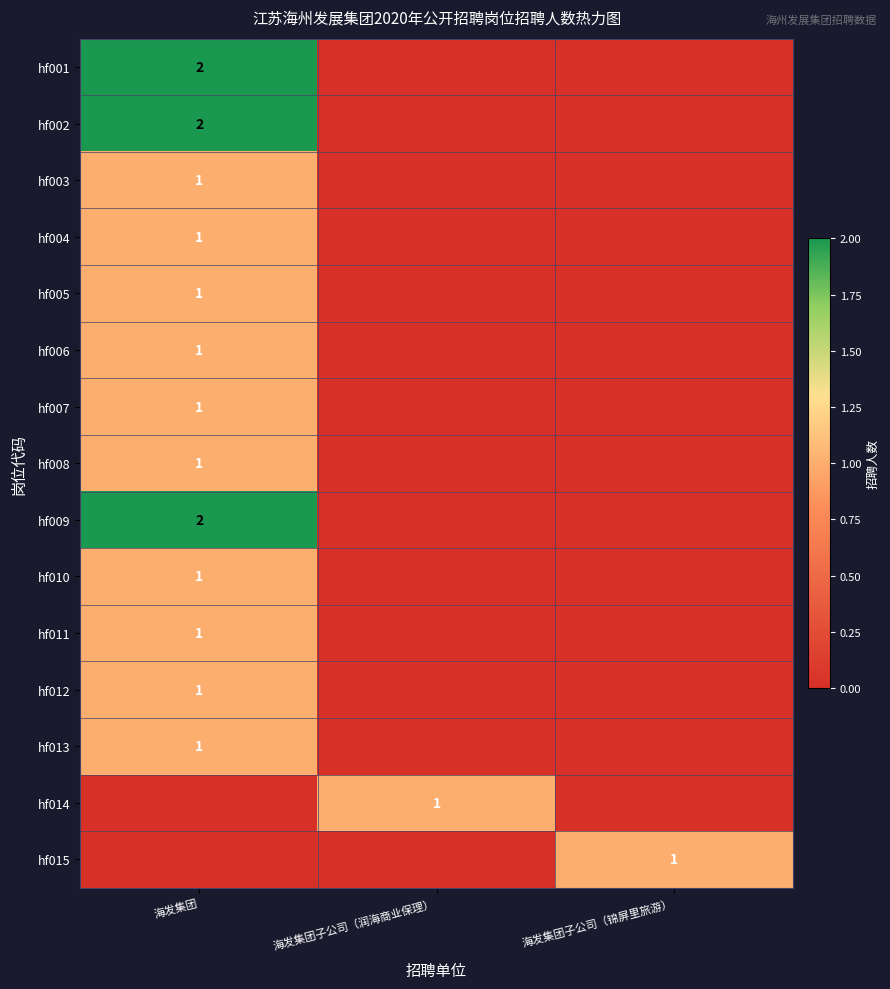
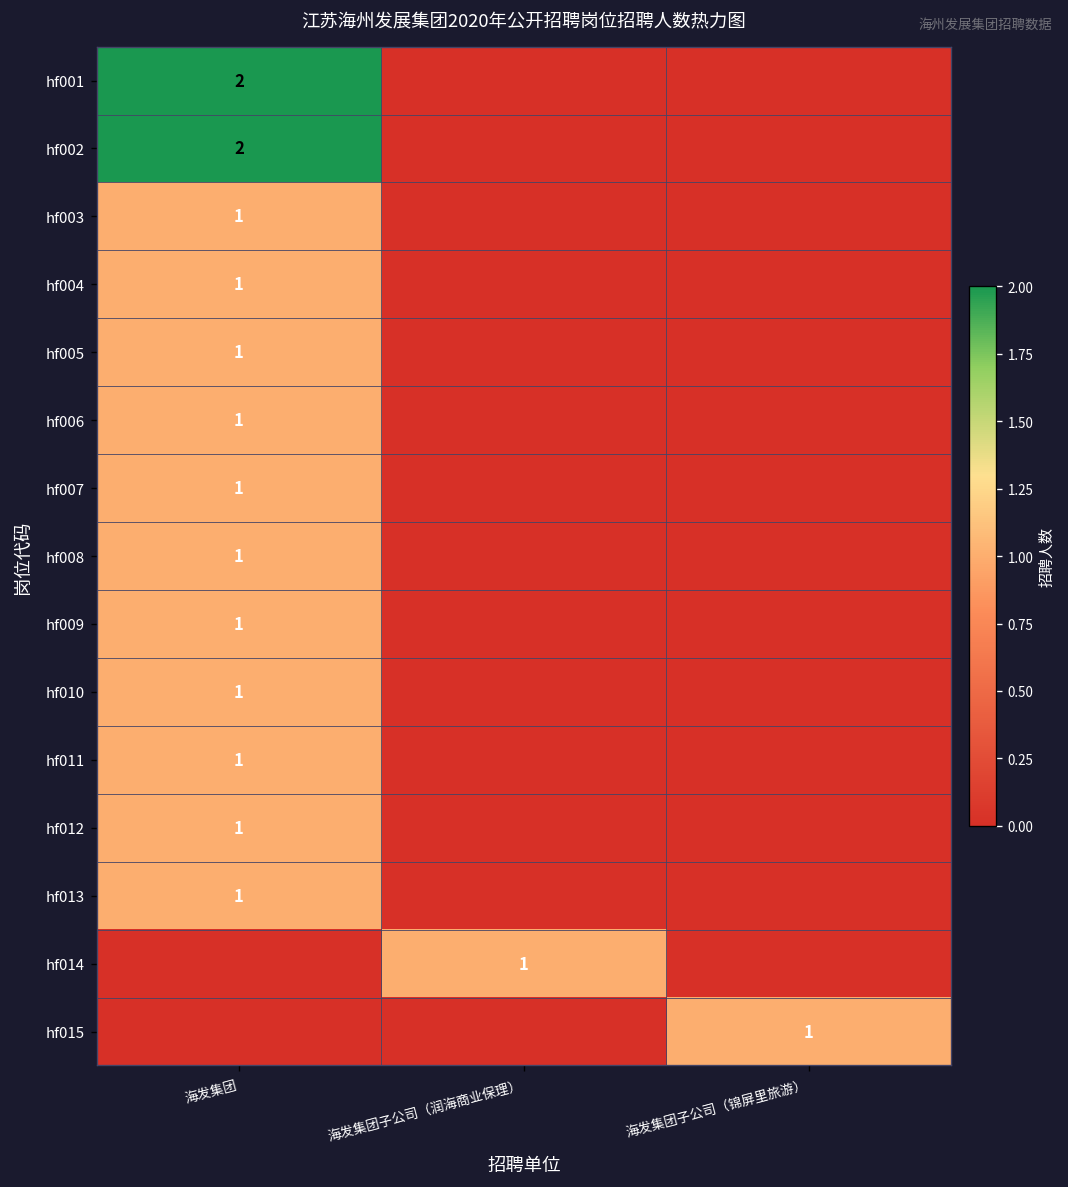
  {
    "hf001": {
      "海发集团": 2
    },
    "hf002": {
      "海发集团": 2
    },
    "hf003": {
      "海发集团": 1
    },
    "hf004": {
      "海发集团": 1
    },
    "hf005": {
      "海发集团": 1
    },
    "hf006": {
      "海发集团": 1
    },
    "hf007": {
      "海发集团": 1
    },
    "hf008": {
      "海发集团": 1
    },
    "hf009": {
-     "海发集团": 2
+     "海发集团": 1
    },
    "hf010": {
      "海发集团": 1
    },
    "hf011": {
      "海发集团": 1
    },
    "hf012": {
      "海发集团": 1
    },
    "hf013": {
      "海发集团": 1
    },
    "hf014": {
      "海发集团子公司（润海商业保理）": 1
    },
    "hf015": {
      "海发集团子公司（锦屏里旅游）": 1
    }
  }
